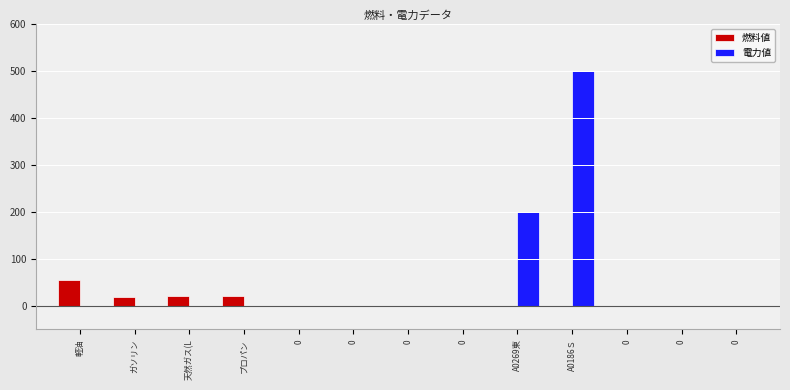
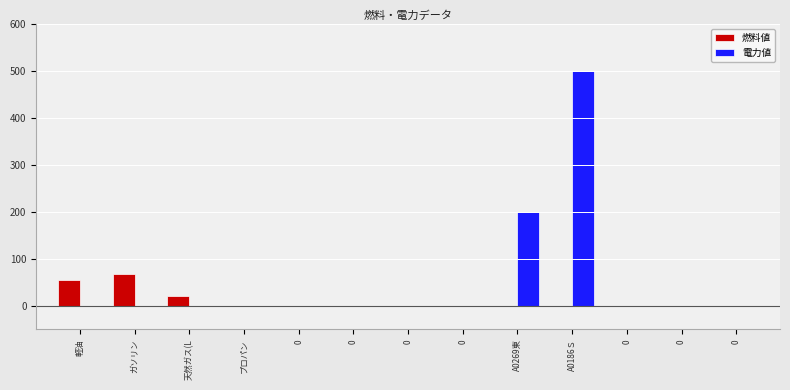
  {
    "燃料値": {
      "軽油": 60,
-     "ガソリン": 20,
+     "ガソリン": 70,
      "天然ガス(L": 20,
-     "プロパン": 20,
+     "プロパン": 0,
      "A0269東": 0,
      "A0186Ｓ": 0
    },
    "電力値": {
      "軽油": 0,
      "ガソリン": 0,
      "天然ガス(L": 0,
      "プロパン": 0,
      "A0269東": 200,
      "A0186Ｓ": 500
    }
  }
